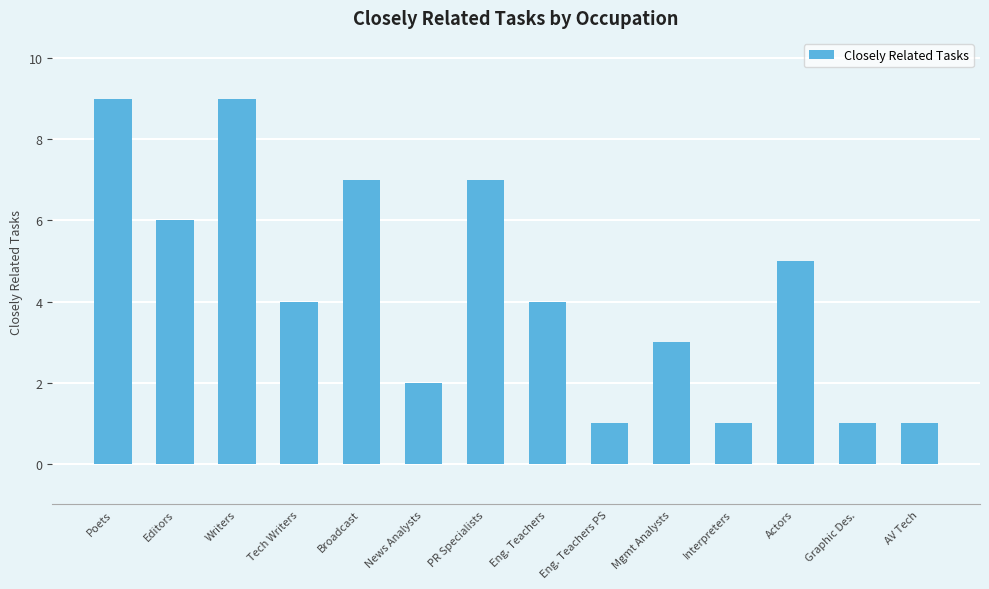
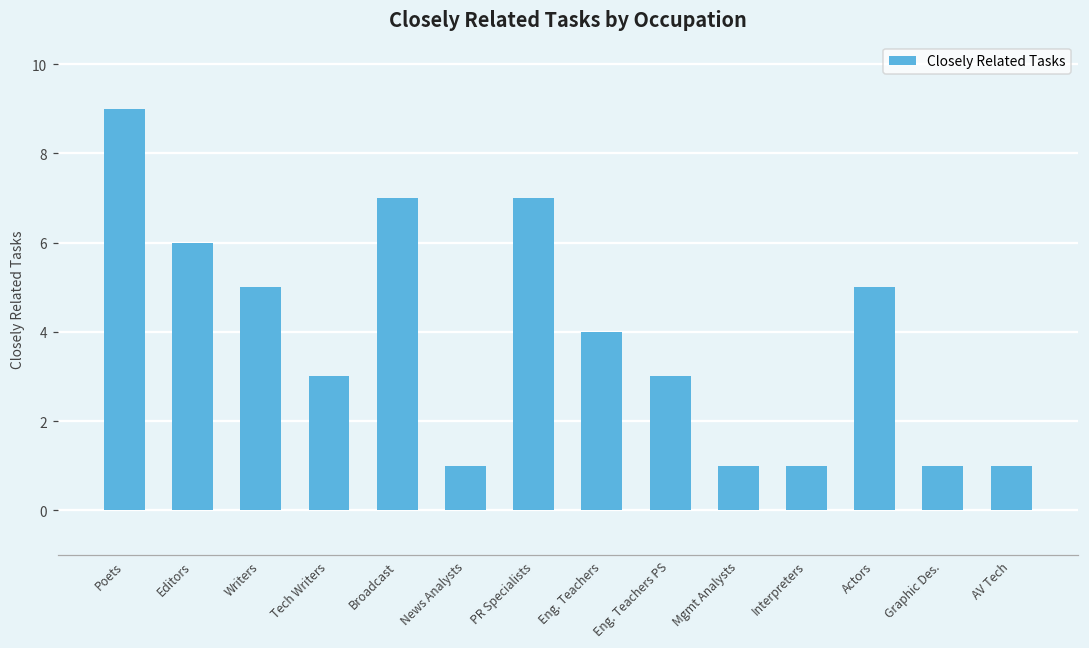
  {
    "Poets": 9,
    "Editors": 6,
-   "Writers": 9,
-   "Tech Writers": 4,
+   "Writers": 5,
+   "Tech Writers": 3,
    "Broadcast": 7,
-   "News Analysts": 2,
+   "News Analysts": 1,
    "PR Specialists": 7,
    "Eng. Teachers": 4,
-   "Eng. Teachers PS": 1,
-   "Mgmt Analysts": 3,
+   "Eng. Teachers PS": 3,
+   "Mgmt Analysts": 1,
    "Interpreters": 1,
    "Actors": 5,
    "Graphic Des.": 1,
    "AV Tech": 1
  }
